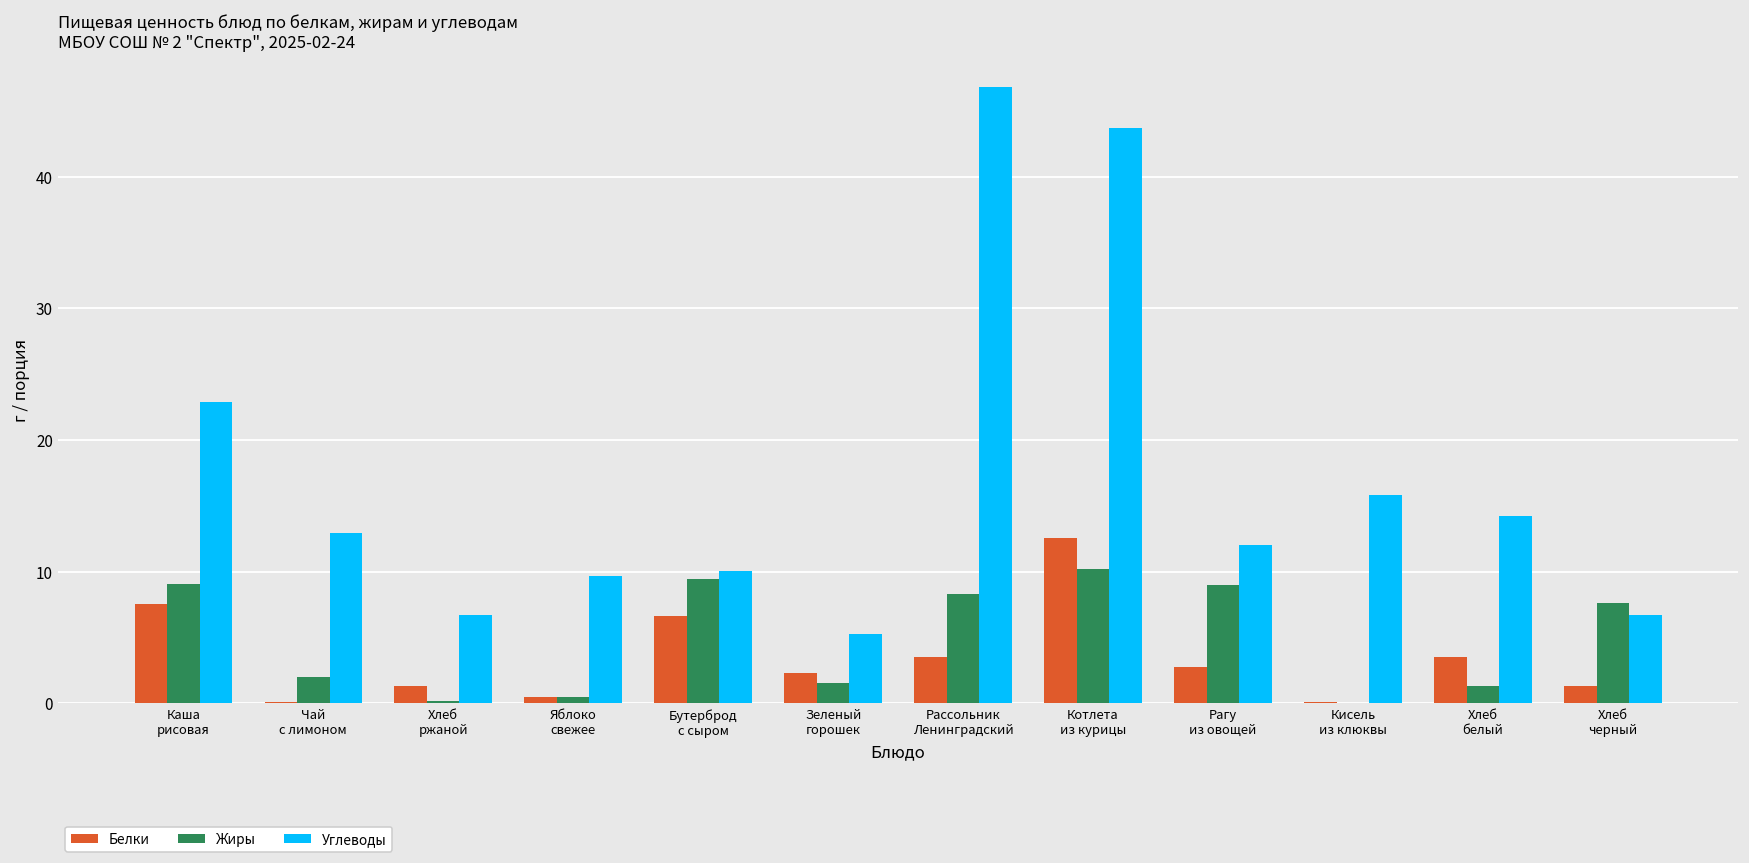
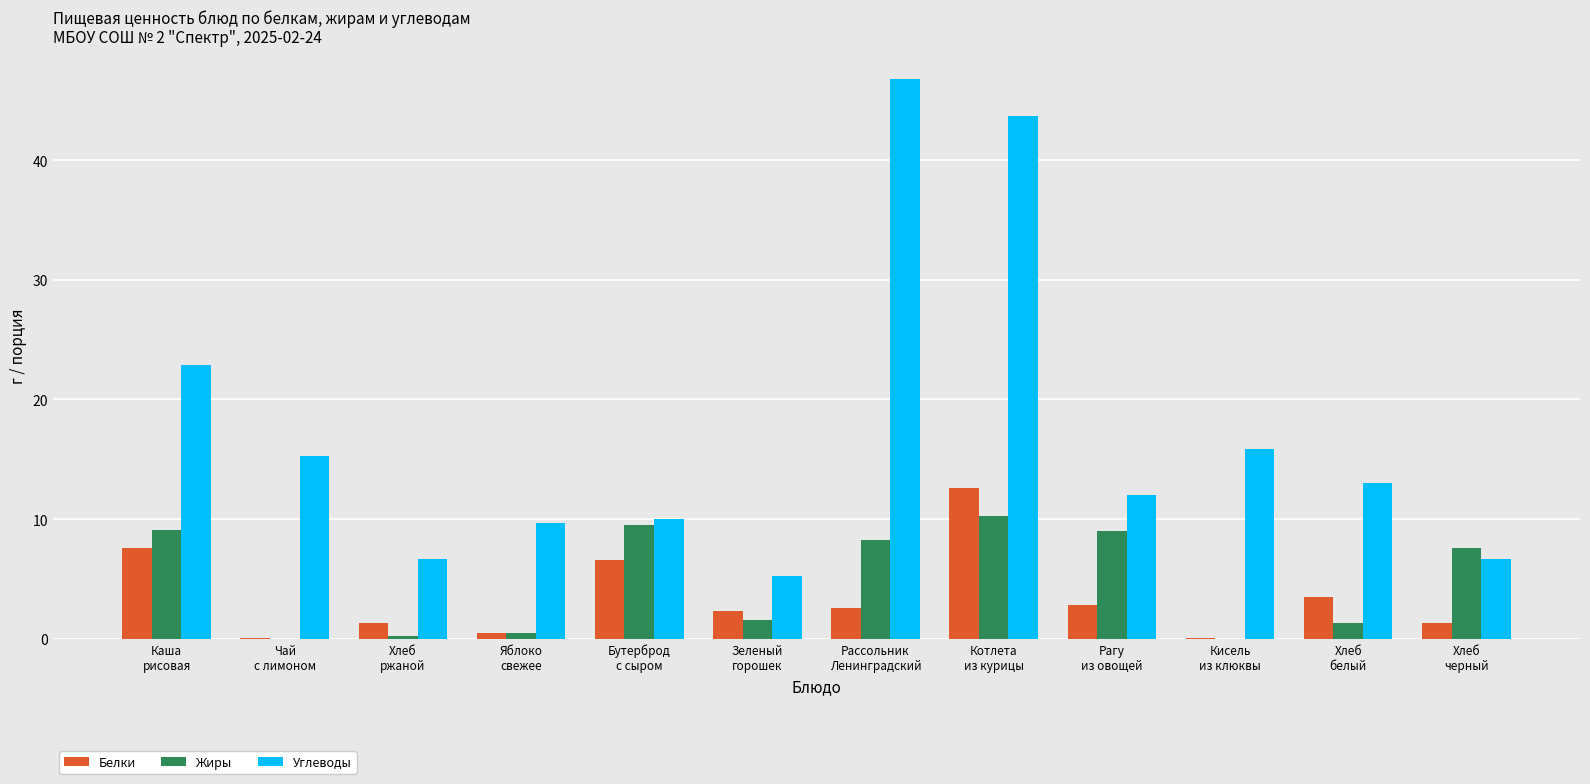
  {
    "Белки": {
      "Каша рисовая": 7.6,
      "Хлеб ржаной": 1.3,
      "Яблоко свежее": 0.5,
      "Бутерброд с сыром": 6.6,
      "Зеленый горошек": 2.3,
-     "Рассольник Ленинградский": 3.5,
+     "Рассольник Ленинградский": 2.6,
      "Котлета из курицы": 12.6,
      "Рагу из овощей": 2.8,
      "Хлеб белый": 3.5,
      "Хлеб черный": 1.3
    },
    "Жиры": {
      "Каша рисовая": 9.1,
-     "Чай с лимоном": 2.0,
+     "Чай с лимоном": 0.0,
      "Яблоко свежее": 0.5,
      "Бутерброд с сыром": 9.5,
      "Зеленый горошек": 1.6,
      "Рассольник Ленинградский": 8.3,
      "Котлета из курицы": 10.2,
      "Рагу из овощей": 9.0,
      "Кисель из клюквы": 0.0,
      "Хлеб белый": 1.3,
      "Хлеб черный": 7.6
    },
    "Углеводы": {
      "Каша рисовая": 22.9,
-     "Чай с лимоном": 12.9,
+     "Чай с лимоном": 15.3,
      "Хлеб ржаной": 6.7,
      "Яблоко свежее": 9.7,
      "Бутерброд с сыром": 10.1,
      "Зеленый горошек": 5.2,
      "Рассольник Ленинградский": 46.8,
      "Котлета из курицы": 43.7,
      "Рагу из овощей": 12.0,
      "Кисель из клюквы": 15.8,
-     "Хлеб белый": 14.2,
+     "Хлеб белый": 13.0,
      "Хлеб черный": 6.7
    }
  }
